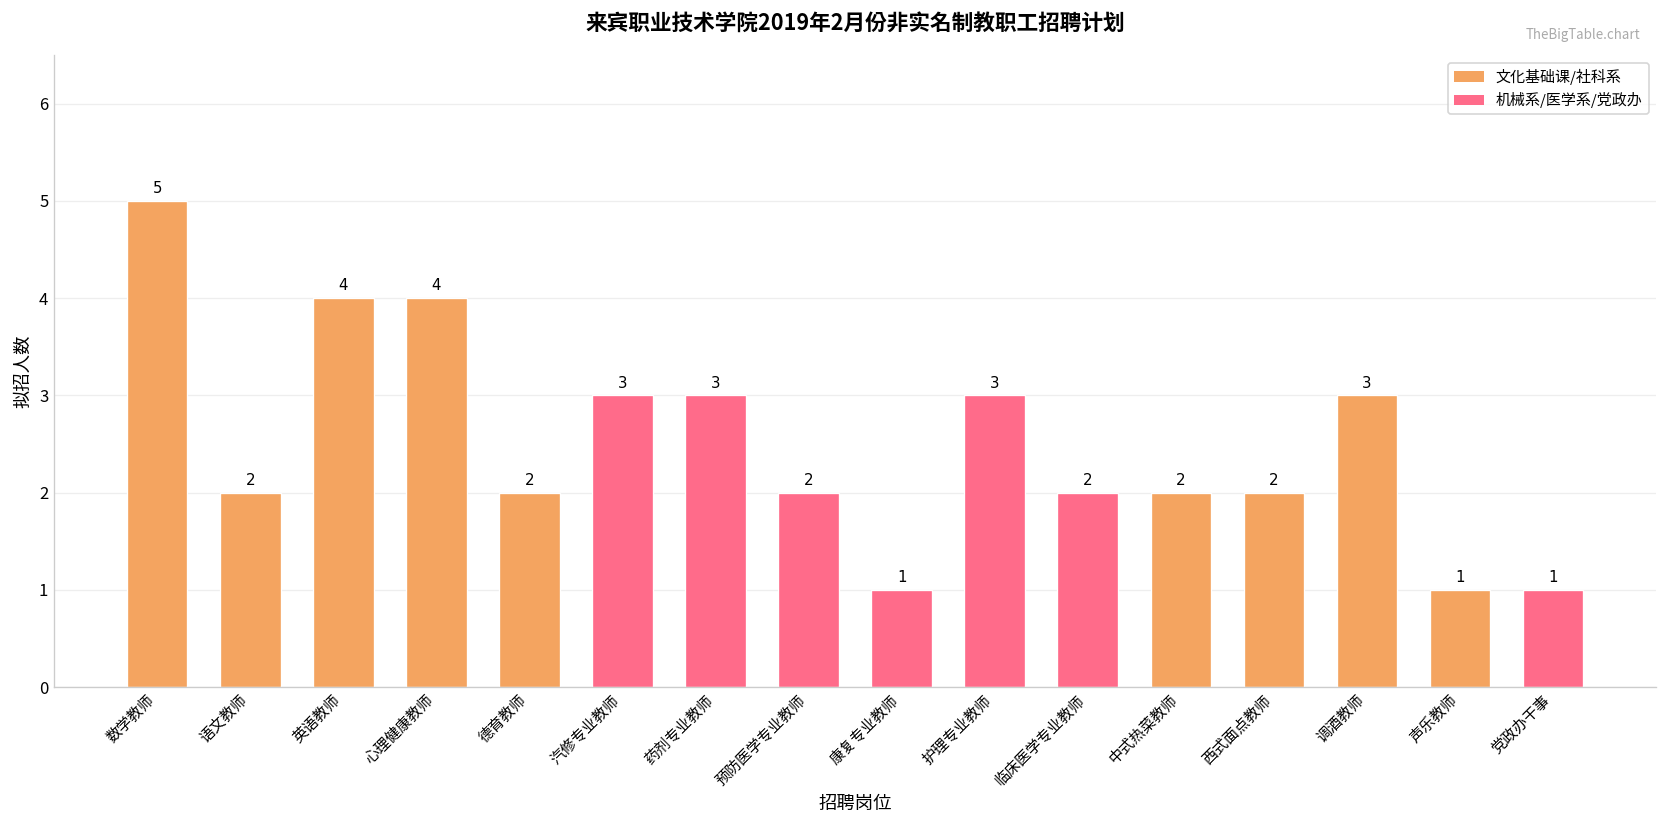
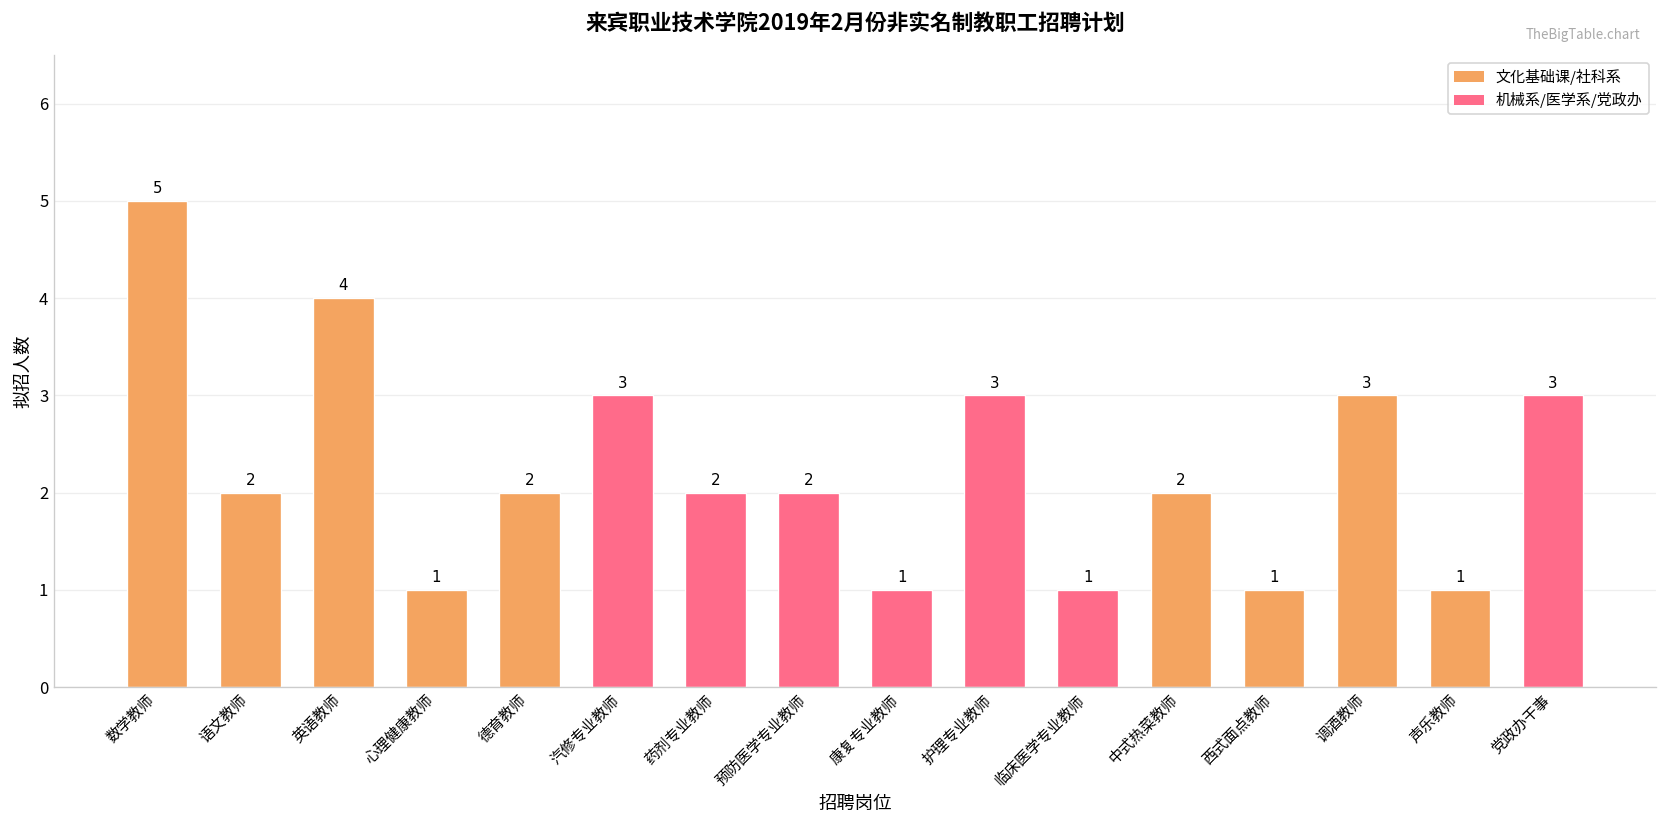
  {
    "数学教师": 5,
    "语文教师": 2,
    "英语教师": 4,
-   "心理健康教师": 4,
+   "心理健康教师": 1,
    "德育教师": 2,
    "汽修专业教师": 3,
-   "药剂专业教师": 3,
+   "药剂专业教师": 2,
    "预防医学专业教师": 2,
    "康复专业教师": 1,
    "护理专业教师": 3,
-   "临床医学专业教师": 2,
+   "临床医学专业教师": 1,
    "中式热菜教师": 2,
-   "西式面点教师": 2,
+   "西式面点教师": 1,
    "调酒教师": 3,
    "声乐教师": 1,
-   "党政办干事": 1
+   "党政办干事": 3
  }
